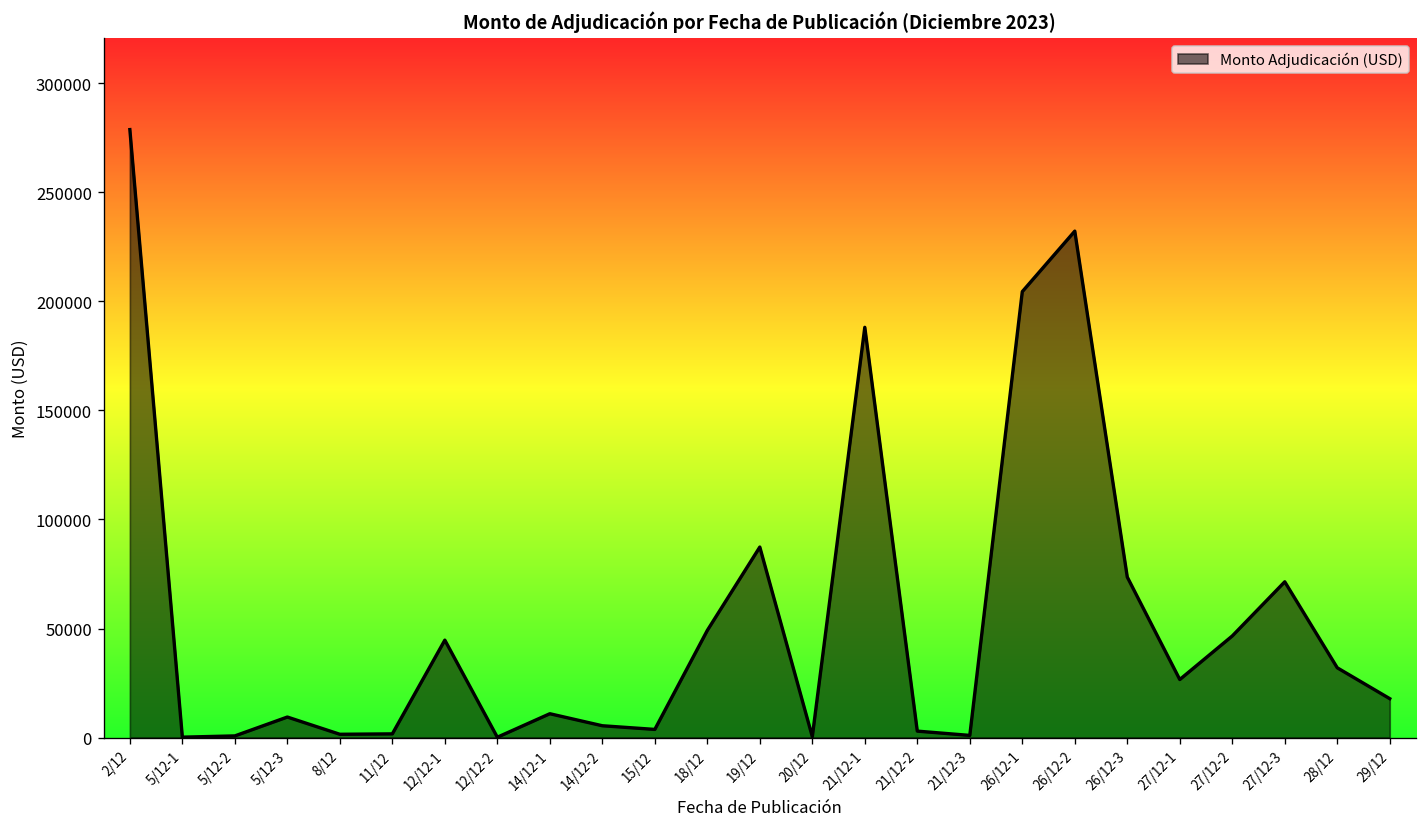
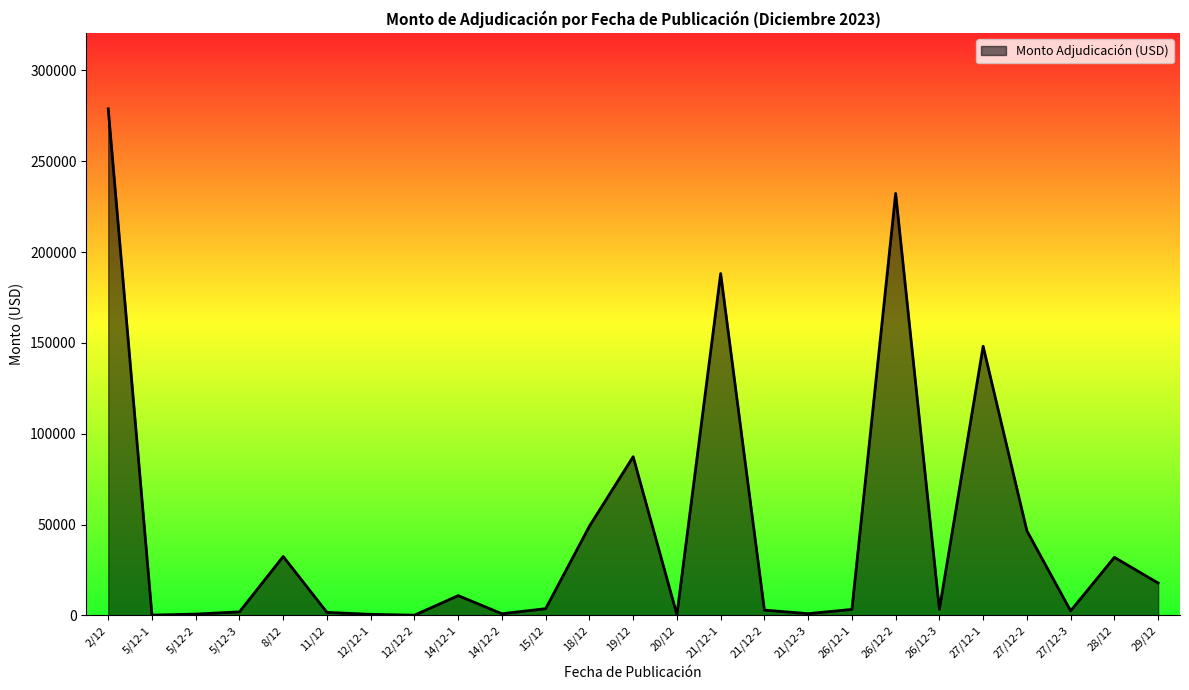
  {
    "2/12": 279000,
    "5/12-1": 0,
    "5/12-2": 1000,
-   "5/12-3": 9000,
-   "8/12": 2000,
+   "5/12-3": 2000,
+   "8/12": 32000,
    "11/12": 2000,
-   "12/12-1": 45000,
+   "12/12-1": 1000,
    "12/12-2": 0,
    "14/12-1": 11000,
-   "14/12-2": 5000,
+   "14/12-2": 1000,
    "15/12": 4000,
    "18/12": 49000,
    "19/12": 87000,
    "20/12": 0,
    "21/12-1": 188000,
    "21/12-2": 3000,
    "21/12-3": 1000,
-   "26/12-1": 205000,
+   "26/12-1": 3000,
    "26/12-2": 232000,
-   "26/12-3": 74000,
-   "27/12-1": 27000,
+   "26/12-3": 3000,
+   "27/12-1": 148000,
    "27/12-2": 47000,
-   "27/12-3": 71000,
+   "27/12-3": 3000,
    "28/12": 32000,
    "29/12": 18000
  }
